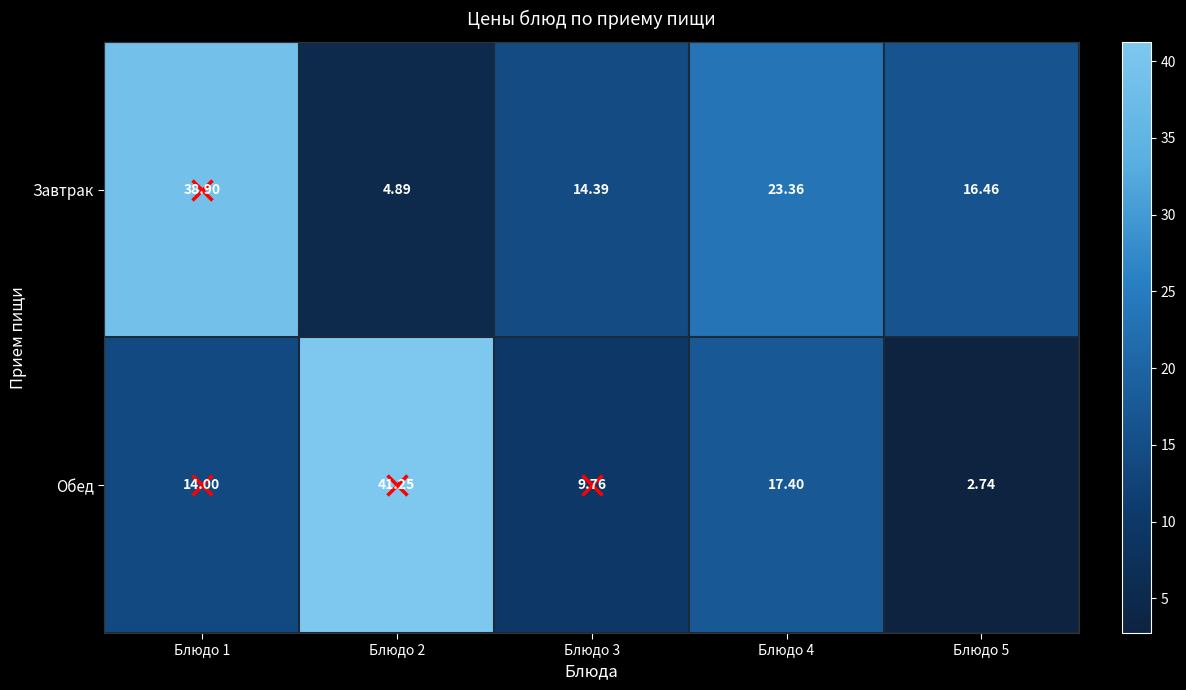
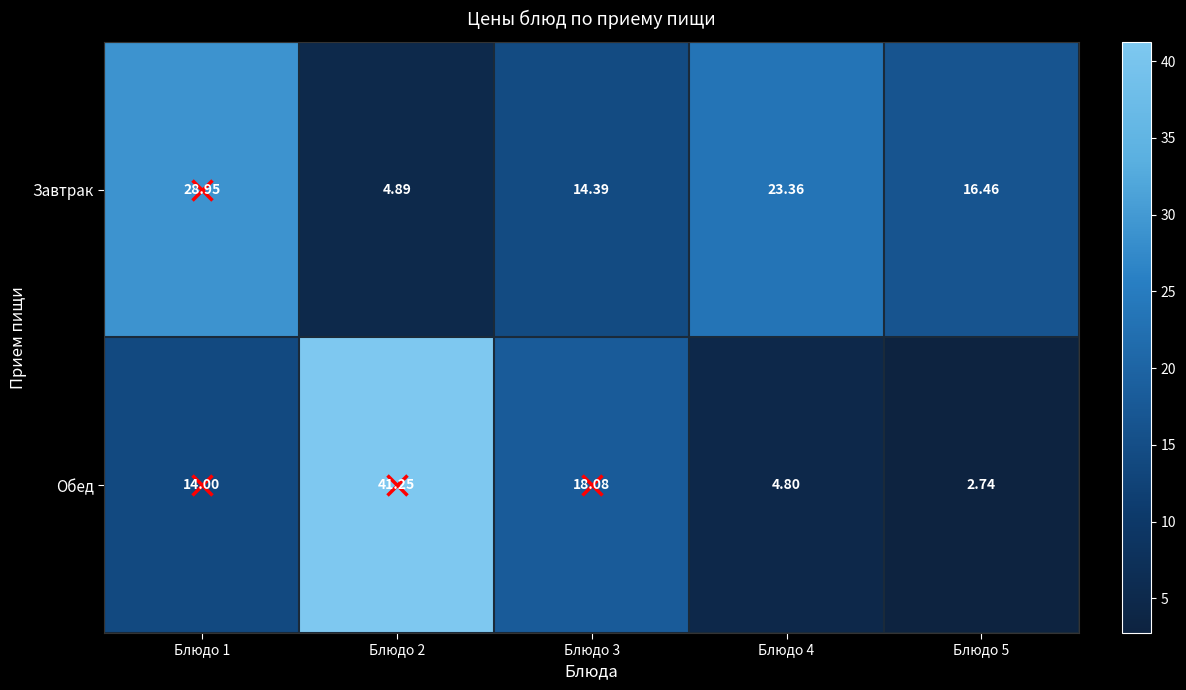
  {
    "Завтрак": {
-     "Блюдо 1": 38.90,
+     "Блюдо 1": 28.95,
      "Блюдо 2": 4.89,
      "Блюдо 3": 14.39,
      "Блюдо 4": 23.36,
      "Блюдо 5": 16.46
    },
    "Обед": {
-     "Блюдо 3": 9.76,
-     "Блюдо 4": 17.40,
+     "Блюдо 3": 18.08,
+     "Блюдо 4": 4.80,
      "Блюдо 5": 2.74
    }
  }
